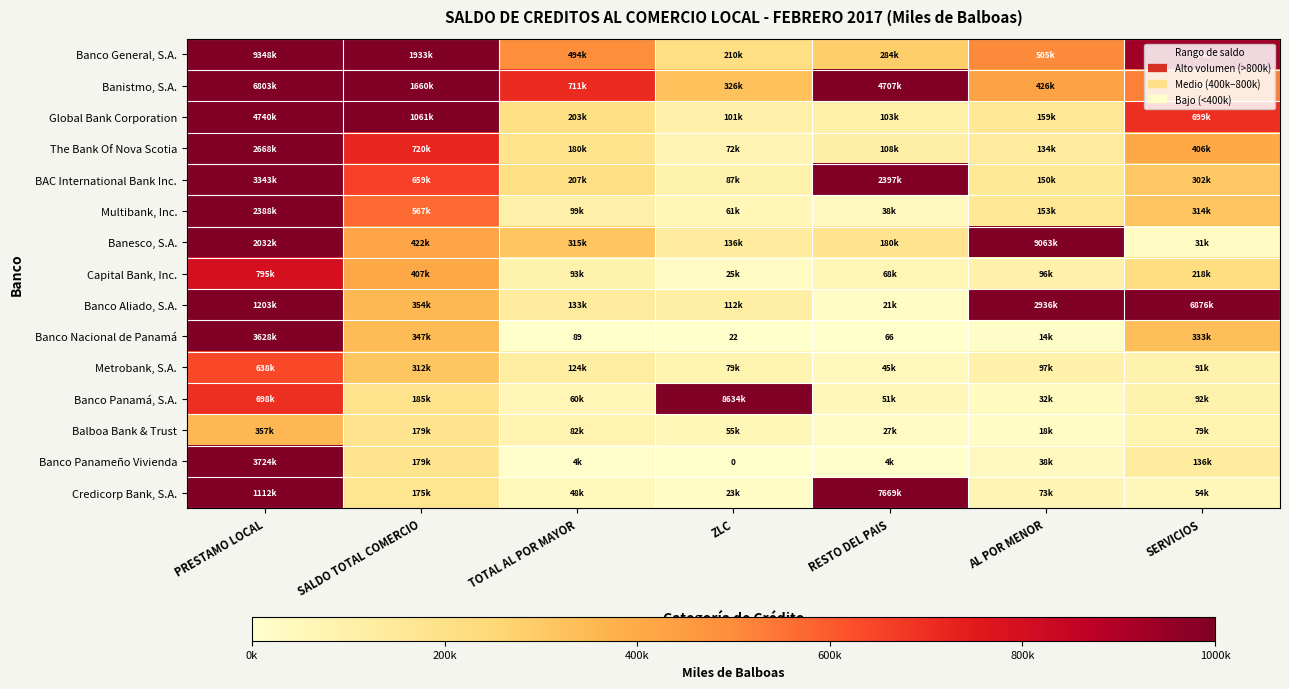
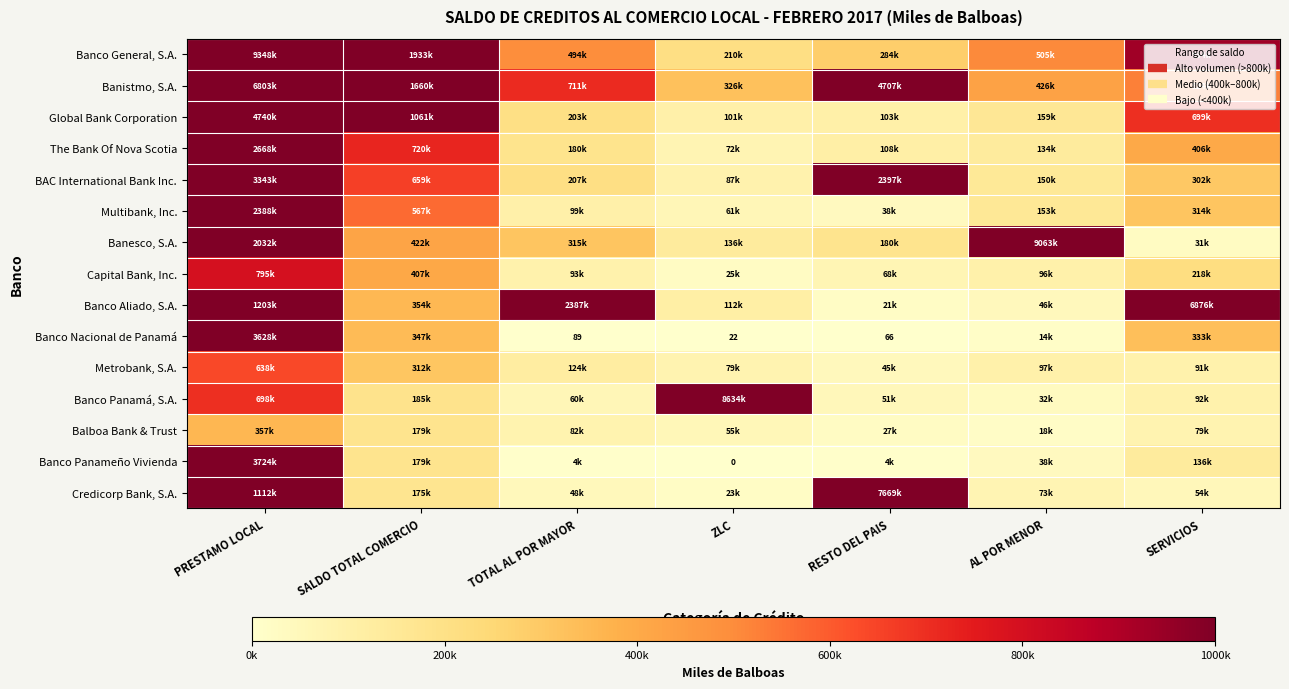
  {
    "Banco General, S.A.": {
      "PRESTAMO LOCAL": "9348k",
      "SALDO TOTAL COMERCIO": "1933k",
      "TOTAL AL POR MAYOR": "494k",
      "ZLC": "210k",
      "RESTO DEL PAIS": "284k",
      "AL POR MENOR": "505k"
    },
    "Banistmo, S.A.": {
      "PRESTAMO LOCAL": "6803k",
      "SALDO TOTAL COMERCIO": "1660k",
      "TOTAL AL POR MAYOR": "711k",
      "ZLC": "326k",
      "RESTO DEL PAIS": "4707k",
      "AL POR MENOR": "426k"
    },
    "Global Bank Corporation": {
      "PRESTAMO LOCAL": "4740k",
      "SALDO TOTAL COMERCIO": "1061k",
      "TOTAL AL POR MAYOR": "203k",
      "ZLC": "101k",
      "RESTO DEL PAIS": "103k",
      "AL POR MENOR": "159k",
      "SERVICIOS": "699k"
    },
    "The Bank Of Nova Scotia": {
      "PRESTAMO LOCAL": "2668k",
      "SALDO TOTAL COMERCIO": "720k",
      "TOTAL AL POR MAYOR": "180k",
      "ZLC": "72k",
      "RESTO DEL PAIS": "108k",
      "AL POR MENOR": "134k",
      "SERVICIOS": "406k"
    },
    "BAC International Bank Inc.": {
      "PRESTAMO LOCAL": "3343k",
      "SALDO TOTAL COMERCIO": "659k",
      "TOTAL AL POR MAYOR": "207k",
      "ZLC": "87k",
      "RESTO DEL PAIS": "2397k",
      "AL POR MENOR": "150k",
      "SERVICIOS": "302k"
    },
    "Multibank, Inc.": {
      "PRESTAMO LOCAL": "2388k",
      "SALDO TOTAL COMERCIO": "567k",
      "TOTAL AL POR MAYOR": "99k",
      "ZLC": "61k",
      "RESTO DEL PAIS": "38k",
      "AL POR MENOR": "153k",
      "SERVICIOS": "314k"
    },
    "Banesco, S.A.": {
      "PRESTAMO LOCAL": "2032k",
      "SALDO TOTAL COMERCIO": "422k",
      "TOTAL AL POR MAYOR": "315k",
      "ZLC": "136k",
      "RESTO DEL PAIS": "180k",
      "AL POR MENOR": "9063k",
      "SERVICIOS": "31k"
    },
    "Capital Bank, Inc.": {
      "PRESTAMO LOCAL": "795k",
      "SALDO TOTAL COMERCIO": "407k",
      "TOTAL AL POR MAYOR": "93k",
      "ZLC": "25k",
      "RESTO DEL PAIS": "68k",
      "AL POR MENOR": "96k",
      "SERVICIOS": "218k"
    },
    "Banco Aliado, S.A.": {
      "PRESTAMO LOCAL": "1203k",
      "SALDO TOTAL COMERCIO": "354k",
-     "TOTAL AL POR MAYOR": "133k",
+     "TOTAL AL POR MAYOR": "2387k",
      "ZLC": "112k",
      "RESTO DEL PAIS": "21k",
-     "AL POR MENOR": "2936k",
+     "AL POR MENOR": "46k",
      "SERVICIOS": "6876k"
    },
    "Banco Nacional de Panamá": {
      "PRESTAMO LOCAL": "3628k",
      "SALDO TOTAL COMERCIO": "347k",
      "TOTAL AL POR MAYOR": "89",
      "ZLC": "22",
      "RESTO DEL PAIS": "66",
      "AL POR MENOR": "14k",
      "SERVICIOS": "333k"
    },
    "Metrobank, S.A.": {
      "PRESTAMO LOCAL": "638k",
      "SALDO TOTAL COMERCIO": "312k",
      "TOTAL AL POR MAYOR": "124k",
      "ZLC": "79k",
      "RESTO DEL PAIS": "45k",
      "AL POR MENOR": "97k",
      "SERVICIOS": "91k"
    },
    "Banco Panamá, S.A.": {
      "PRESTAMO LOCAL": "698k",
      "SALDO TOTAL COMERCIO": "185k",
      "TOTAL AL POR MAYOR": "60k",
      "ZLC": "8634k",
      "RESTO DEL PAIS": "51k",
      "AL POR MENOR": "32k",
      "SERVICIOS": "92k"
    },
    "Balboa Bank & Trust": {
      "PRESTAMO LOCAL": "357k",
      "SALDO TOTAL COMERCIO": "179k",
      "TOTAL AL POR MAYOR": "82k",
      "ZLC": "55k",
      "RESTO DEL PAIS": "27k",
      "AL POR MENOR": "18k",
      "SERVICIOS": "79k"
    },
    "Banco Panameño Vivienda": {
      "PRESTAMO LOCAL": "3724k",
      "SALDO TOTAL COMERCIO": "179k",
      "TOTAL AL POR MAYOR": "4k",
      "ZLC": "0",
      "RESTO DEL PAIS": "4k",
      "AL POR MENOR": "38k",
      "SERVICIOS": "136k"
    },
    "Credicorp Bank, S.A.": {
      "PRESTAMO LOCAL": "1112k",
      "SALDO TOTAL COMERCIO": "175k",
      "TOTAL AL POR MAYOR": "48k",
      "ZLC": "23k",
      "RESTO DEL PAIS": "7669k",
      "AL POR MENOR": "73k",
      "SERVICIOS": "54k"
    }
  }
